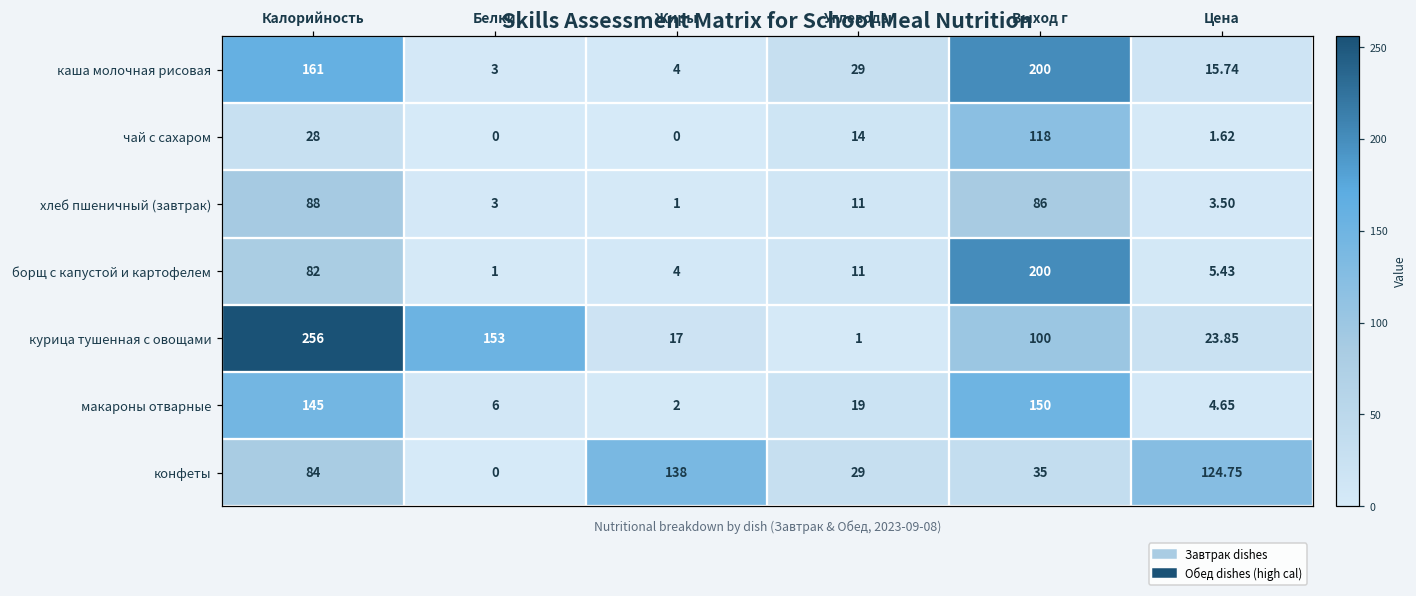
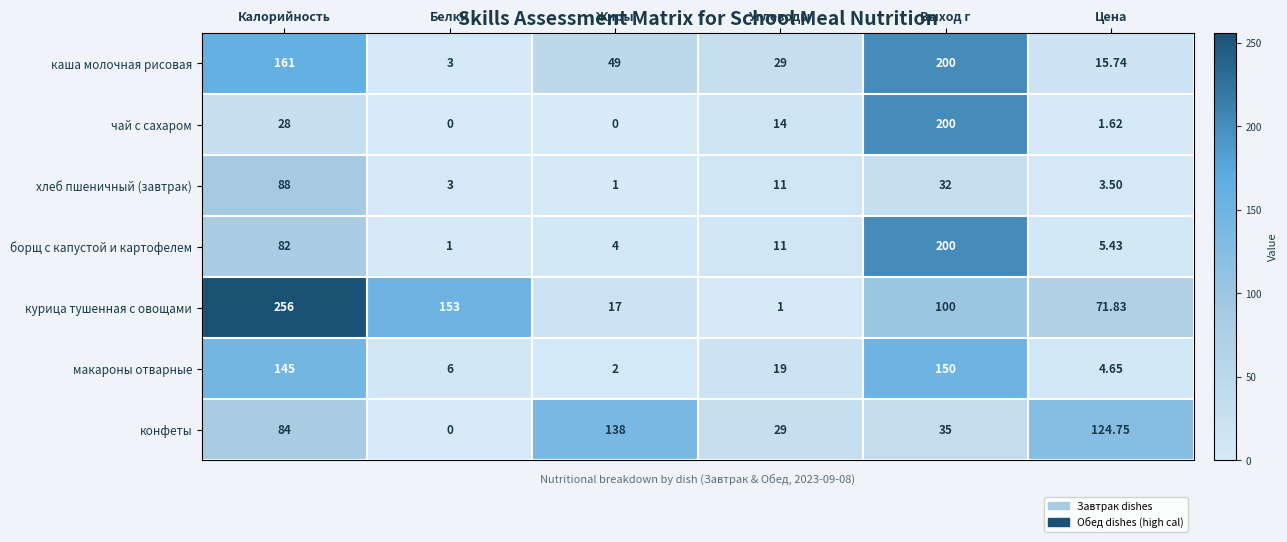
  {
    "каша молочная рисовая": {
      "Калорийность": 161,
      "Белки": 3,
-     "Жиры": 4,
+     "Жиры": 49,
      "Углеводы": 29,
      "Выход г": 200,
      "Цена": 15.74
    },
    "чай с сахаром": {
      "Калорийность": 28,
      "Белки": 0,
      "Жиры": 0,
      "Углеводы": 14,
-     "Выход г": 118,
+     "Выход г": 200,
      "Цена": 1.62
    },
    "хлеб пшеничный (завтрак)": {
      "Калорийность": 88,
      "Белки": 3,
      "Жиры": 1,
      "Углеводы": 11,
-     "Выход г": 86,
+     "Выход г": 32,
      "Цена": 3.50
    },
    "борщ с капустой и картофелем": {
      "Калорийность": 82,
      "Белки": 1,
      "Жиры": 4,
      "Углеводы": 11,
      "Выход г": 200,
      "Цена": 5.43
    },
    "курица тушенная с овощами": {
      "Калорийность": 256,
      "Белки": 153,
      "Жиры": 17,
      "Углеводы": 1,
      "Выход г": 100,
-     "Цена": 23.85
+     "Цена": 71.83
    },
    "макароны отварные": {
      "Калорийность": 145,
      "Белки": 6,
      "Жиры": 2,
      "Углеводы": 19,
      "Выход г": 150,
      "Цена": 4.65
    },
    "конфеты": {
      "Калорийность": 84,
      "Белки": 0,
      "Жиры": 138,
      "Углеводы": 29,
      "Выход г": 35,
      "Цена": 124.75
    }
  }
